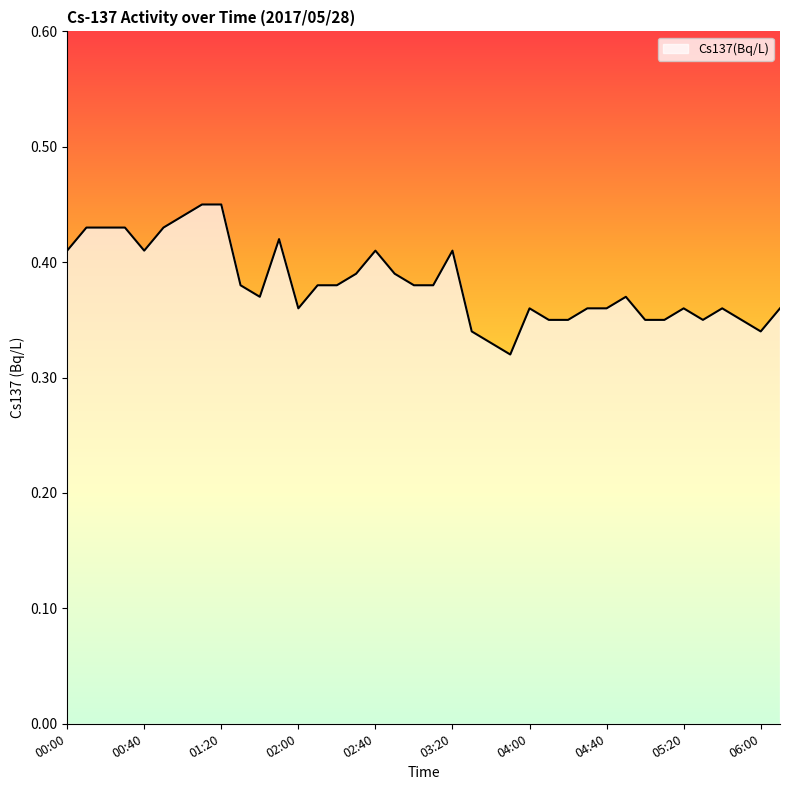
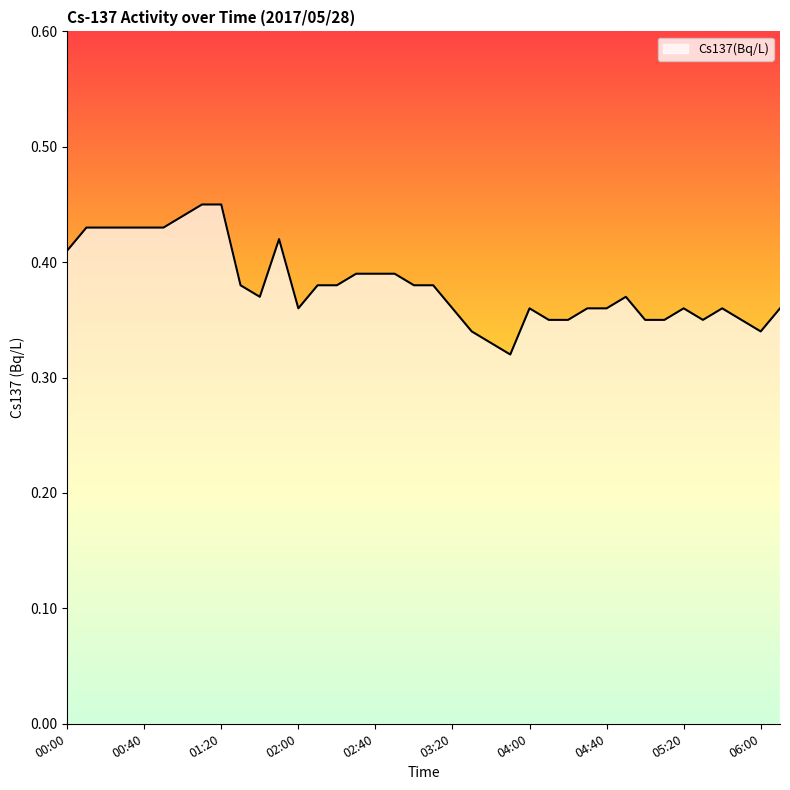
  {
    "00:00": 0.41,
-   "00:40": 0.41,
+   "00:40": 0.43,
    "01:20": 0.45,
    "02:00": 0.36,
-   "02:40": 0.41,
-   "03:20": 0.41,
+   "02:40": 0.39,
+   "03:20": 0.36,
    "04:00": 0.36,
    "04:40": 0.36,
    "05:20": 0.36,
    "06:00": 0.34
  }
